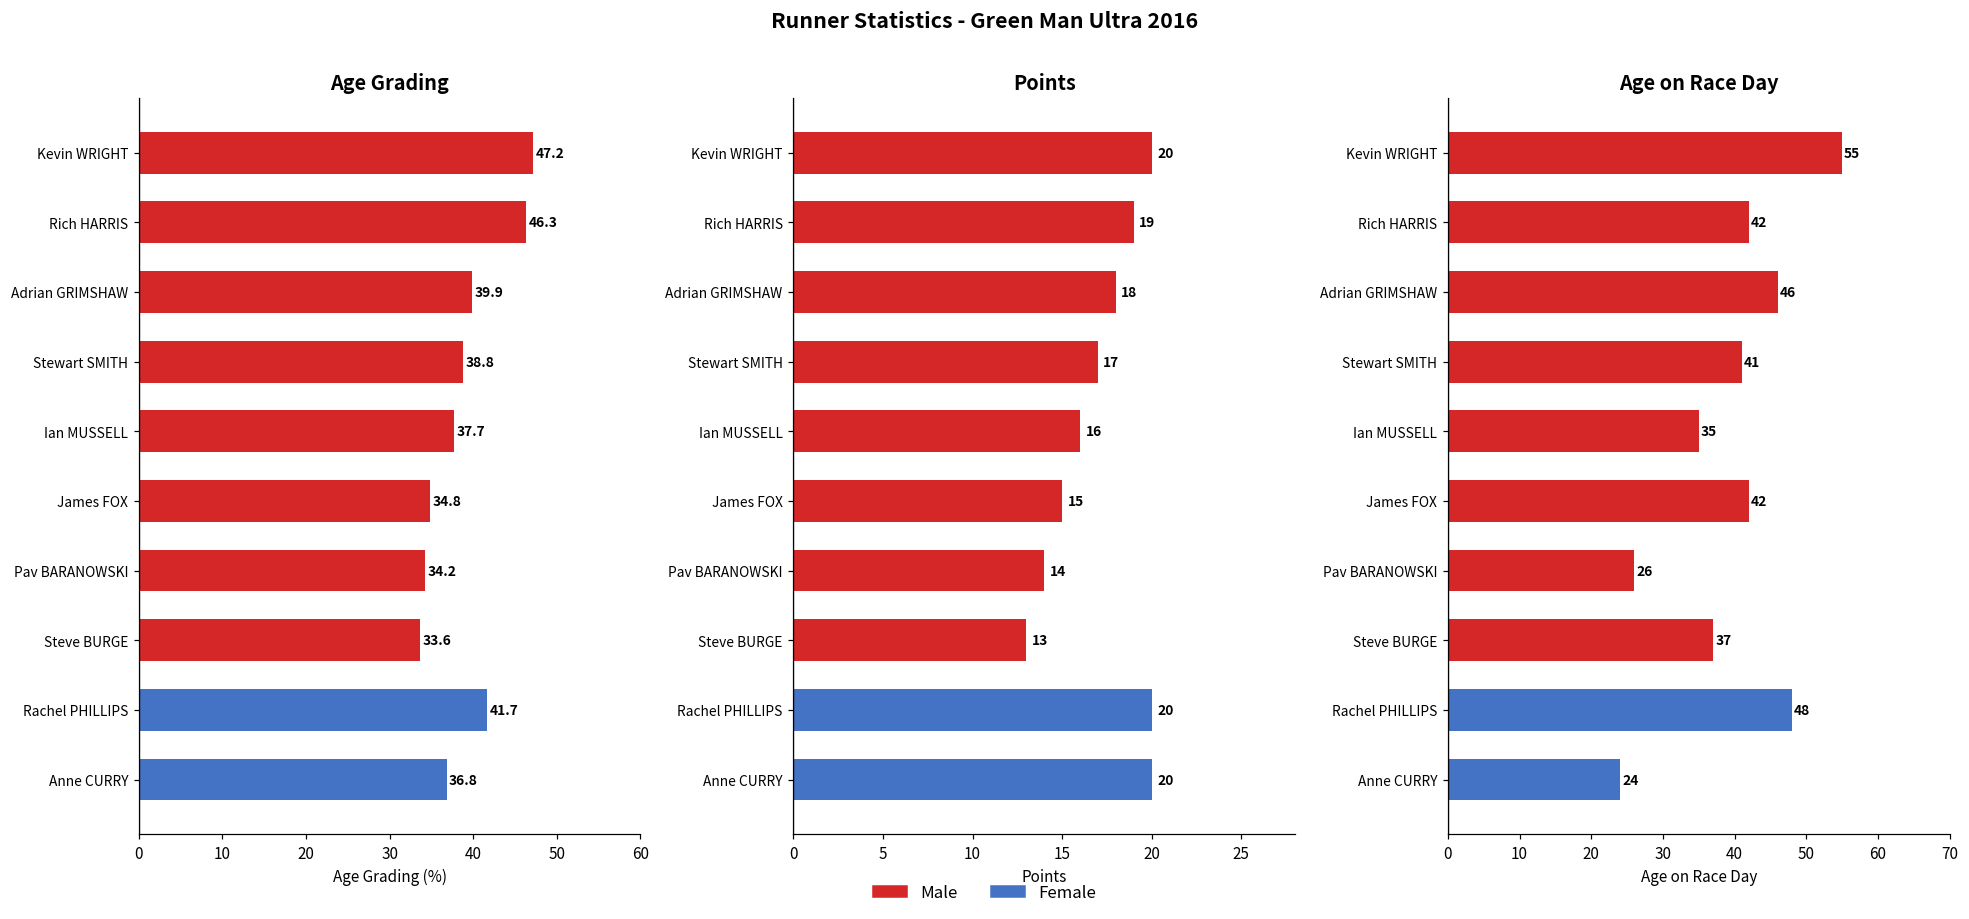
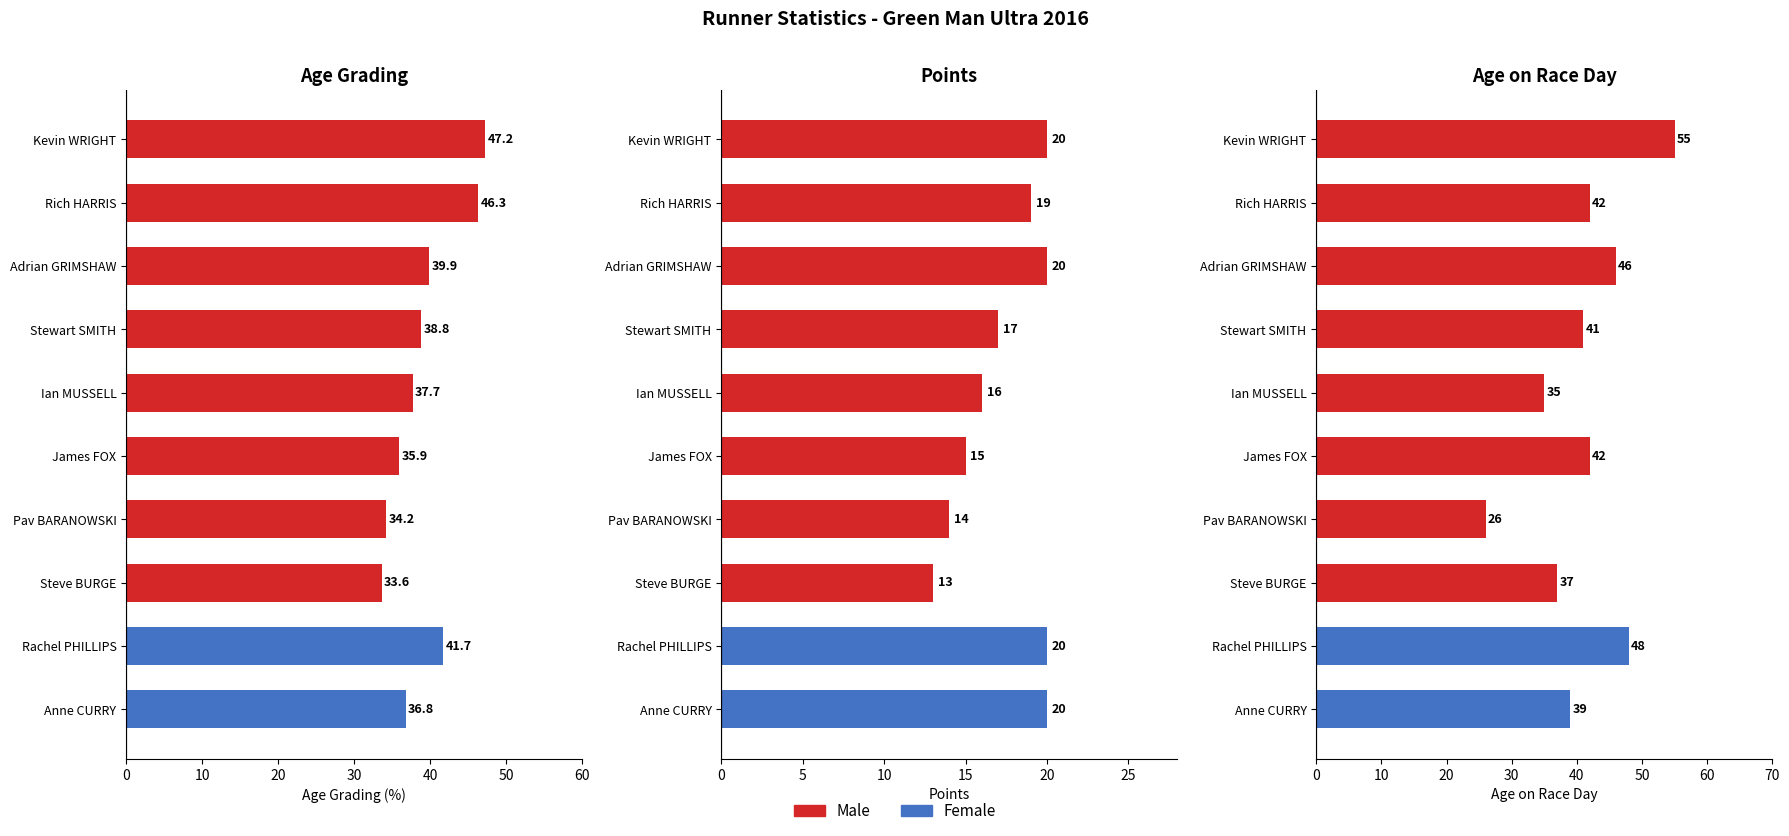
  {
    "Age Grading": {
      "Kevin WRIGHT": 47.2,
      "Rich HARRIS": 46.3,
      "Adrian GRIMSHAW": 39.9,
      "Stewart SMITH": 38.8,
      "Ian MUSSELL": 37.7,
-     "James FOX": 34.8,
+     "James FOX": 35.9,
      "Pav BARANOWSKI": 34.2,
      "Steve BURGE": 33.6,
      "Rachel PHILLIPS": 41.7,
      "Anne CURRY": 36.8
    },
    "Points": {
      "Kevin WRIGHT": 20,
      "Rich HARRIS": 19,
-     "Adrian GRIMSHAW": 18,
+     "Adrian GRIMSHAW": 20,
      "Stewart SMITH": 17,
      "Ian MUSSELL": 16,
      "James FOX": 15,
      "Pav BARANOWSKI": 14,
      "Steve BURGE": 13,
      "Rachel PHILLIPS": 20,
      "Anne CURRY": 20
    },
    "Age on Race Day": {
      "Kevin WRIGHT": 55,
      "Rich HARRIS": 42,
      "Adrian GRIMSHAW": 46,
      "Stewart SMITH": 41,
      "Ian MUSSELL": 35,
      "James FOX": 42,
      "Pav BARANOWSKI": 26,
      "Steve BURGE": 37,
      "Rachel PHILLIPS": 48,
-     "Anne CURRY": 24
+     "Anne CURRY": 39
    }
  }
